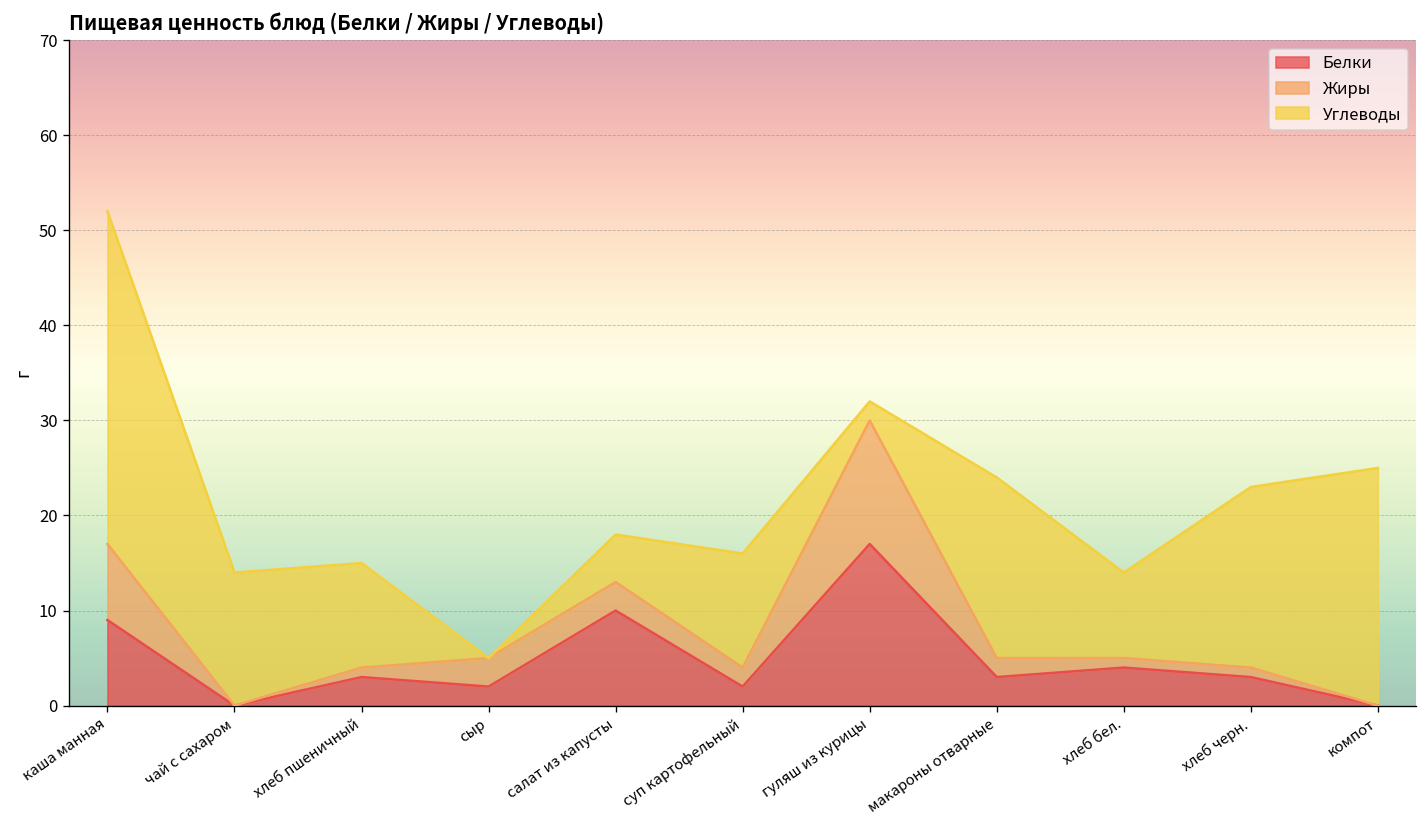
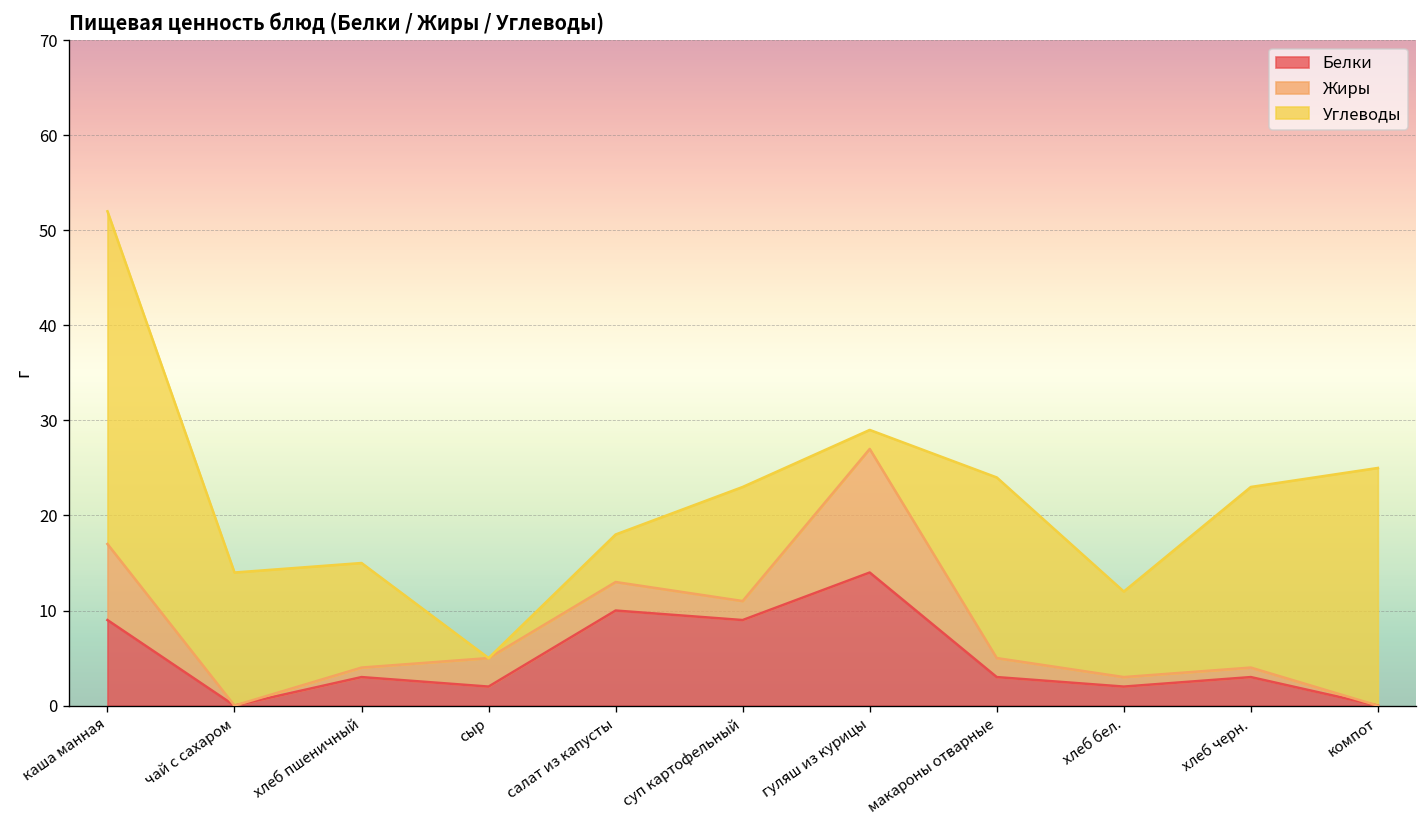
  {
    "Белки": {
      "каша манная": 9,
      "хлеб пшеничный": 3,
      "сыр": 2,
      "салат из капусты": 10,
-     "суп картофельный": 2,
-     "гуляш из курицы": 17,
+     "суп картофельный": 9,
+     "гуляш из курицы": 14,
      "макароны отварные": 3,
-     "хлеб бел.": 4,
+     "хлеб бел.": 2,
      "хлеб черн.": 3
    }
  }
